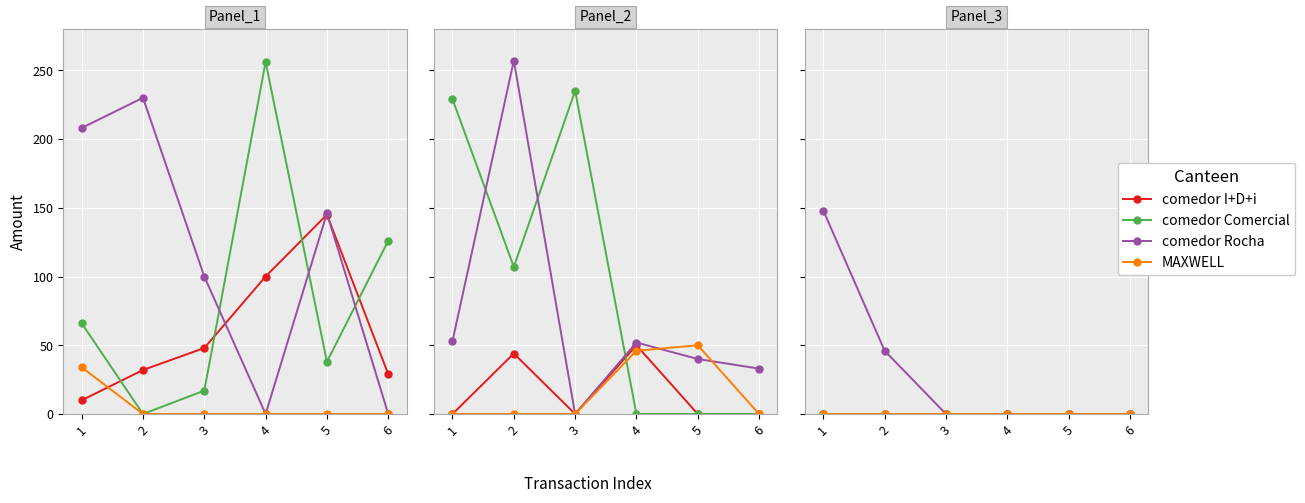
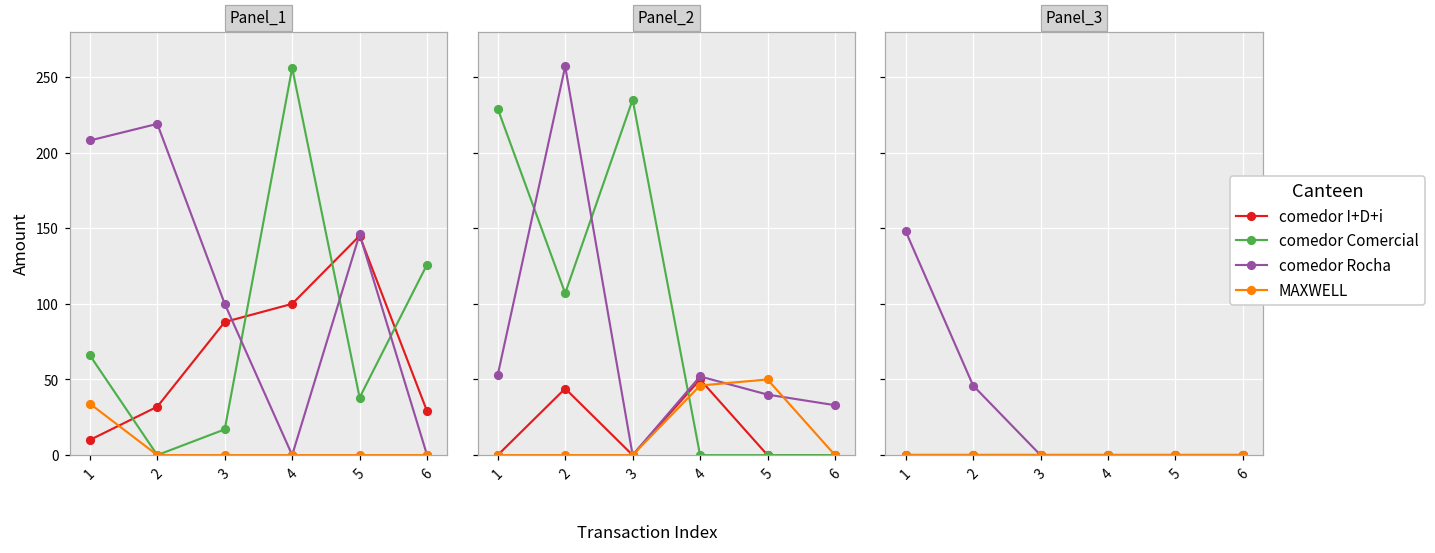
  {
    "Panel_1": {
      "comedor I+D+i": {
        "1": 10,
        "2": 32,
-       "3": 48,
+       "3": 88,
        "4": 100,
        "6": 29
      },
      "comedor Comercial": {
        "1": 66,
        "3": 17,
        "4": 256,
        "5": 38,
        "6": 126
      },
      "comedor Rocha": {
        "1": 208,
-       "2": 230,
+       "2": 219,
        "3": 100
      },
      "MAXWELL": {
        "1": 34,
        "3": 0,
        "5": 0
      }
    }
  }
